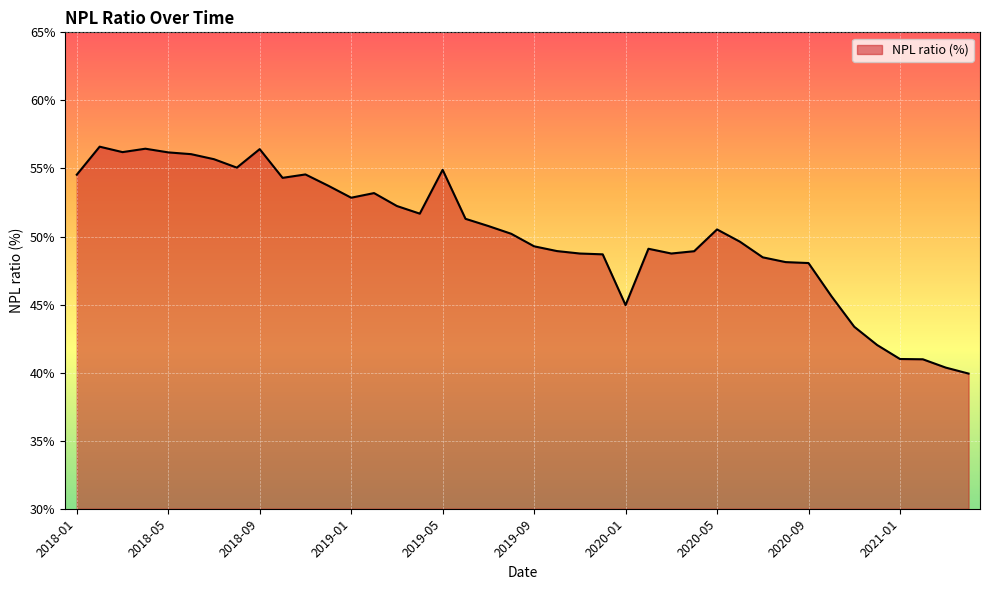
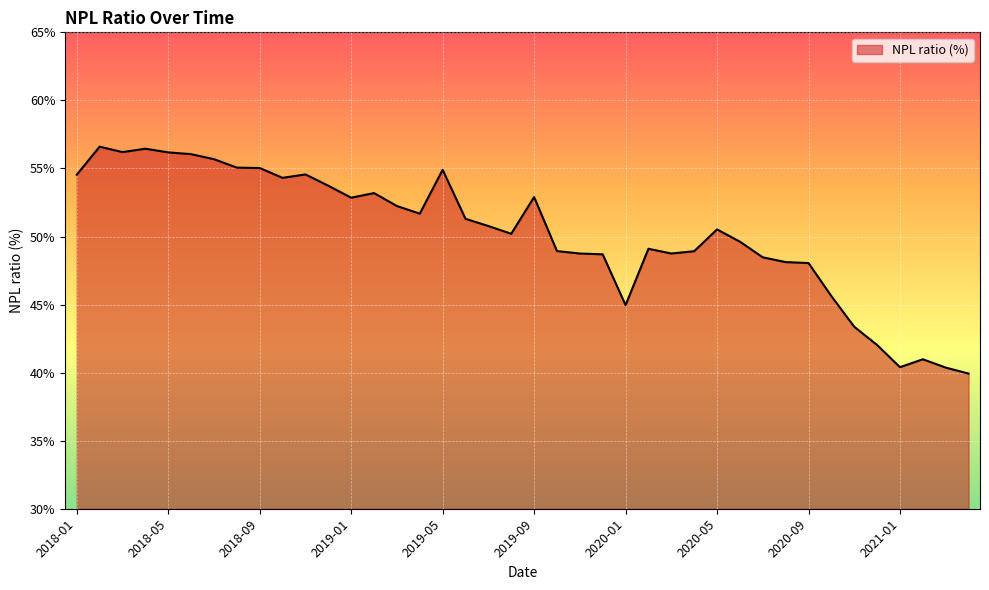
  {
    "2018-01": "54.5%",
    "2018-05": "56.2%",
-   "2018-09": "56.4%",
+   "2018-09": "55.0%",
    "2019-01": "52.9%",
    "2019-05": "54.9%",
-   "2019-09": "49.3%",
+   "2019-09": "52.9%",
    "2020-01": "45.0%",
    "2020-05": "50.5%",
    "2020-09": "48.1%",
-   "2021-01": "41.0%"
+   "2021-01": "40.4%"
  }
